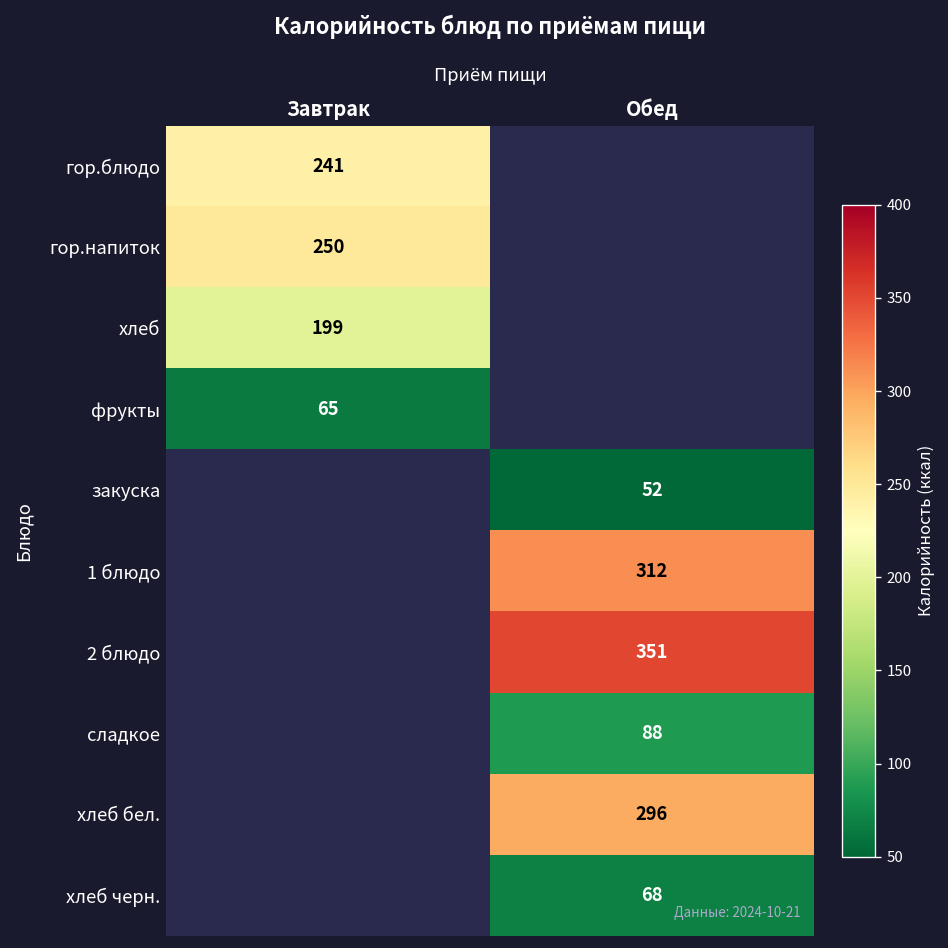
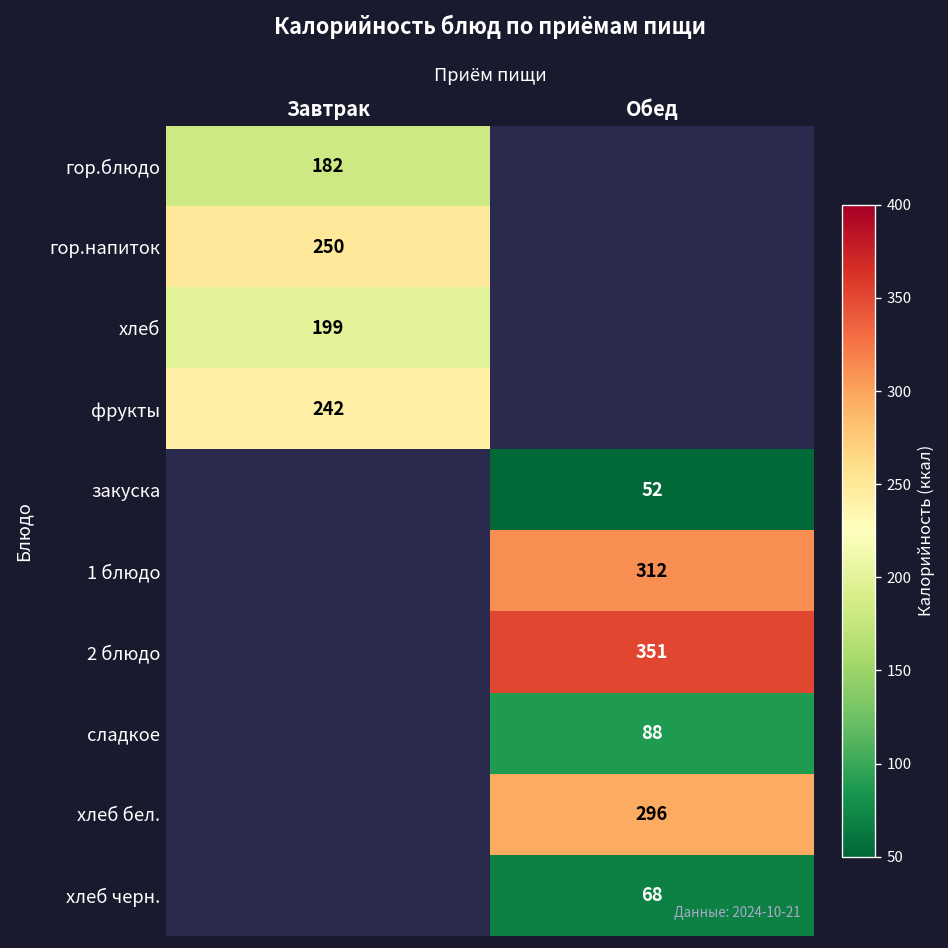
  {
    "гор.блюдо": {
-     "Завтрак": 241
+     "Завтрак": 182
    },
    "гор.напиток": {
      "Завтрак": 250
    },
    "хлеб": {
      "Завтрак": 199
    },
    "фрукты": {
-     "Завтрак": 65
+     "Завтрак": 242
    },
    "закуска": {
      "Обед": 52
    },
    "1 блюдо": {
      "Обед": 312
    },
    "2 блюдо": {
      "Обед": 351
    },
    "сладкое": {
      "Обед": 88
    },
    "хлеб бел.": {
      "Обед": 296
    }
  }
